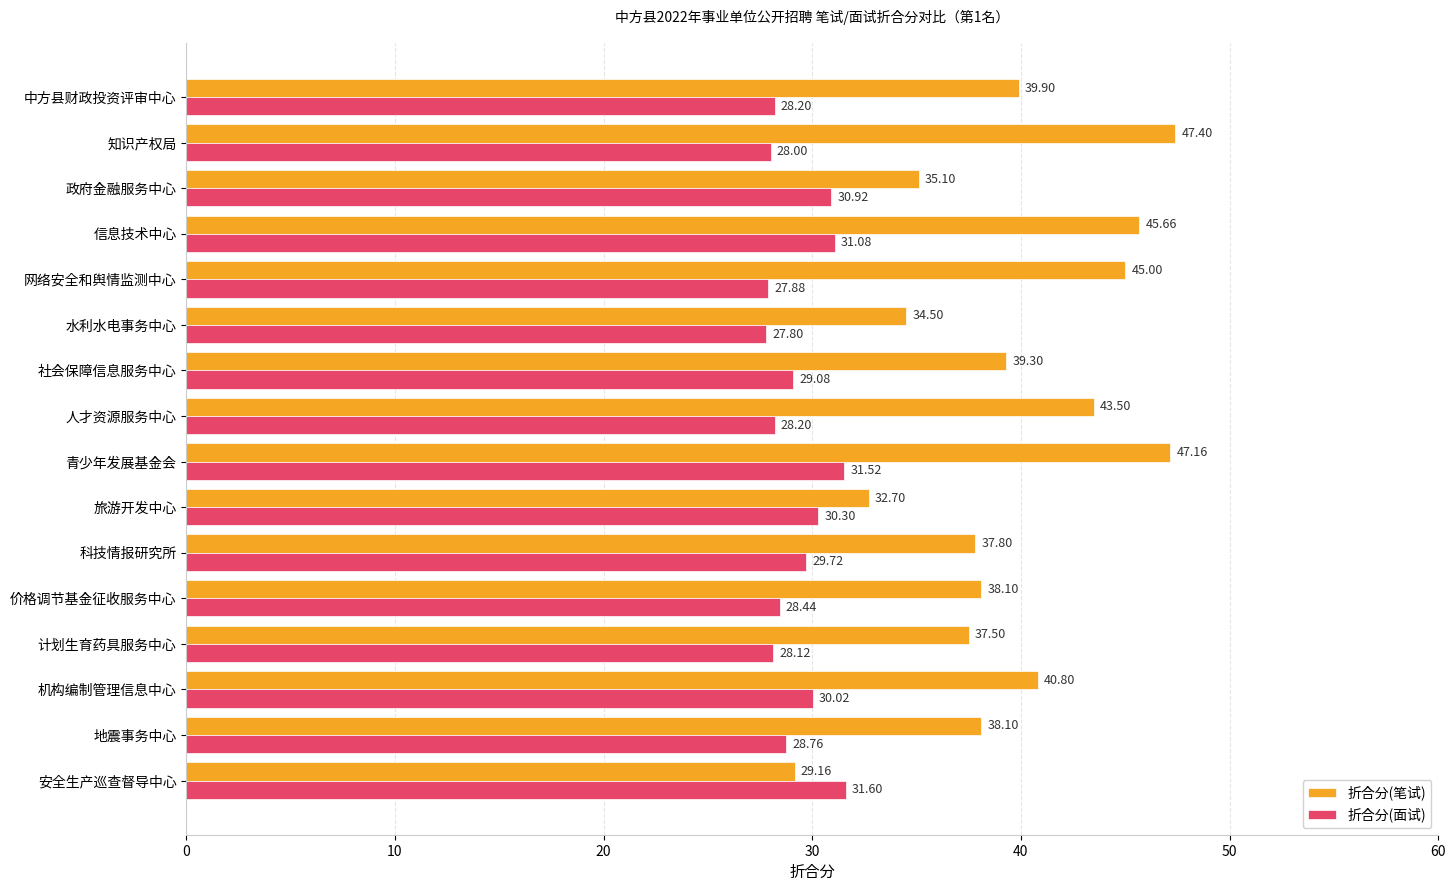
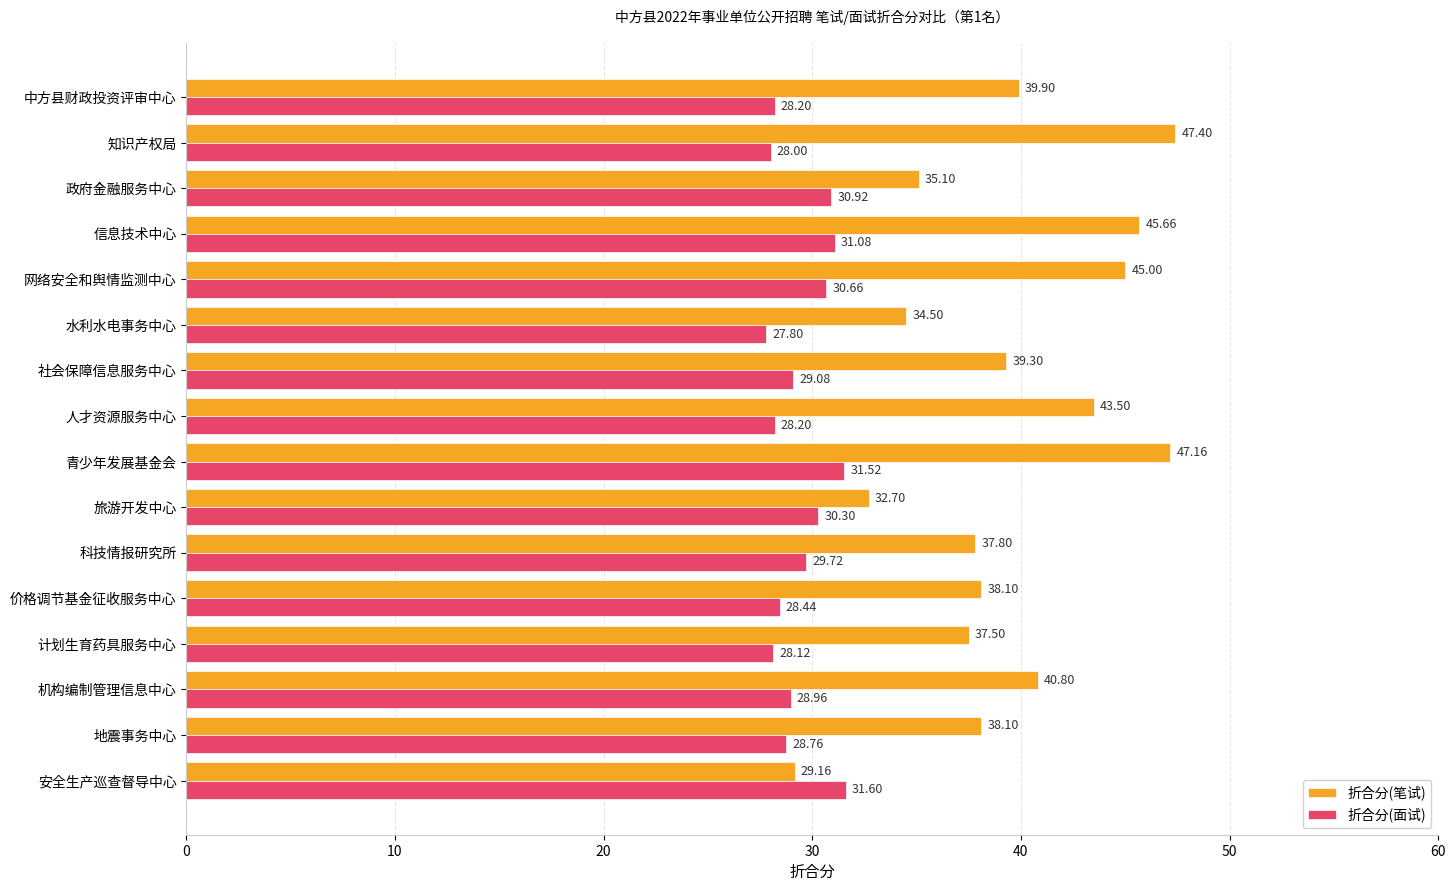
  {
    "折合分(笔试)": {
      "中方县财政投资评审中心": 39.90,
      "知识产权局": 47.40,
      "政府金融服务中心": 35.10,
      "信息技术中心": 45.66,
      "网络安全和舆情监测中心": 45.00,
      "水利水电事务中心": 34.50,
      "社会保障信息服务中心": 39.30,
      "人才资源服务中心": 43.50,
      "青少年发展基金会": 47.16,
      "旅游开发中心": 32.70,
      "科技情报研究所": 37.80,
      "价格调节基金征收服务中心": 38.10,
      "计划生育药具服务中心": 37.50,
      "机构编制管理信息中心": 40.80,
      "地震事务中心": 38.10,
      "安全生产巡查督导中心": 29.16
    },
    "折合分(面试)": {
      "中方县财政投资评审中心": 28.20,
      "知识产权局": 28.00,
      "政府金融服务中心": 30.92,
      "信息技术中心": 31.08,
-     "网络安全和舆情监测中心": 27.88,
+     "网络安全和舆情监测中心": 30.66,
      "水利水电事务中心": 27.80,
      "社会保障信息服务中心": 29.08,
      "人才资源服务中心": 28.20,
      "青少年发展基金会": 31.52,
      "旅游开发中心": 30.30,
      "科技情报研究所": 29.72,
      "价格调节基金征收服务中心": 28.44,
      "计划生育药具服务中心": 28.12,
-     "机构编制管理信息中心": 30.02,
+     "机构编制管理信息中心": 28.96,
      "地震事务中心": 28.76,
      "安全生产巡查督导中心": 31.60
    }
  }
